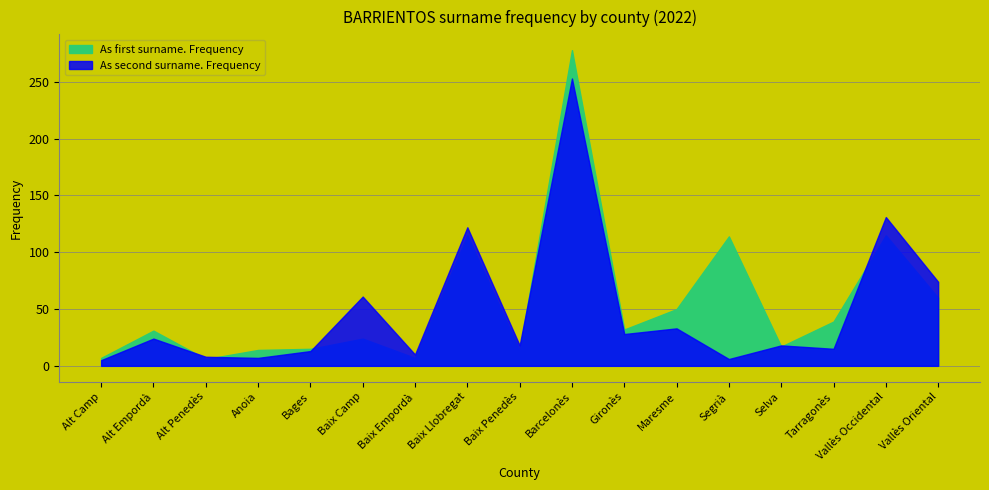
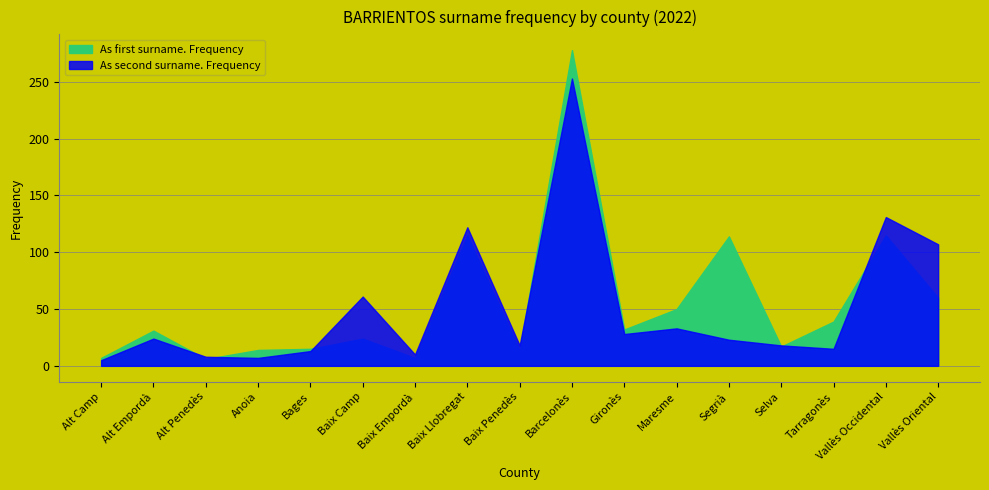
  {
    "As first surname. Frequency": {
      "Alt Empordà": 31,
      "Anoia": 14,
      "Baix Camp": 24,
      "Baix Empordà": 7,
      "Baix Llobregat": 115,
      "Baix Penedès": 14,
      "Barcelonès": 278,
      "Gironès": 32,
      "Maresme": 50,
      "Segrià": 114,
      "Tarragonès": 39,
      "Vallès Occidental": 115,
      "Vallès Oriental": 60
    },
    "As second surname. Frequency": {
      "Alt Empordà": 24,
      "Anoia": 7,
      "Baix Camp": 61,
      "Baix Empordà": 10,
      "Baix Llobregat": 122,
      "Baix Penedès": 18,
      "Barcelonès": 253,
      "Gironès": 28,
      "Maresme": 33,
-     "Segrià": 6,
+     "Segrià": 23,
      "Tarragonès": 15,
      "Vallès Occidental": 131,
-     "Vallès Oriental": 74
+     "Vallès Oriental": 107
    }
  }
